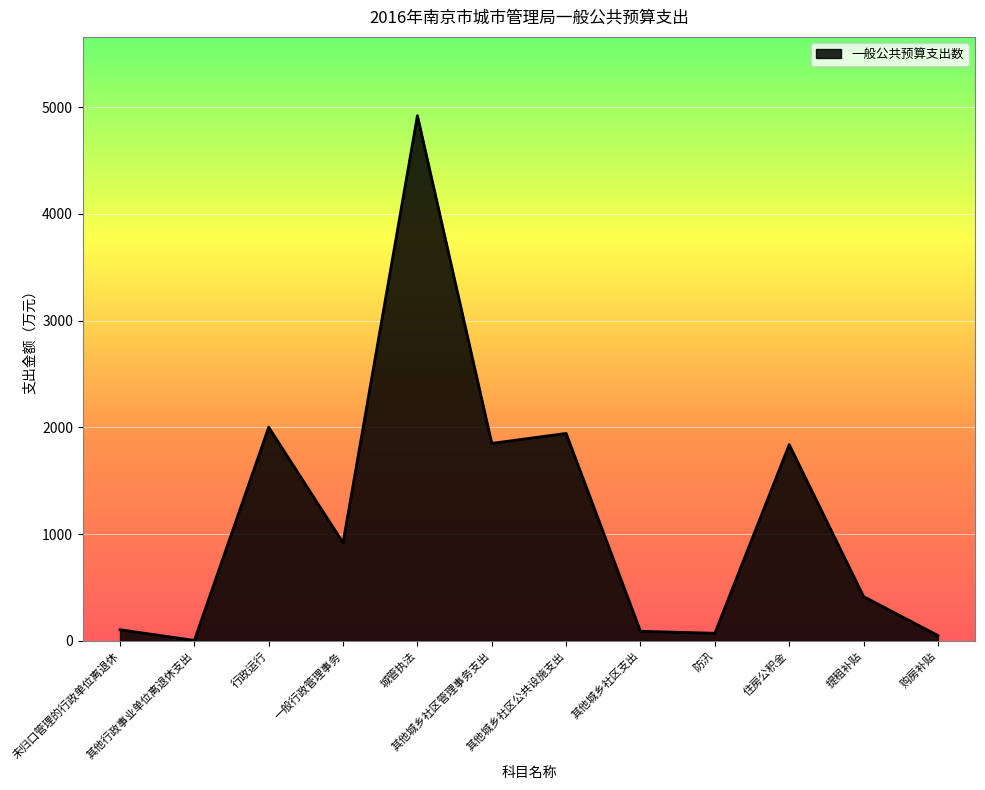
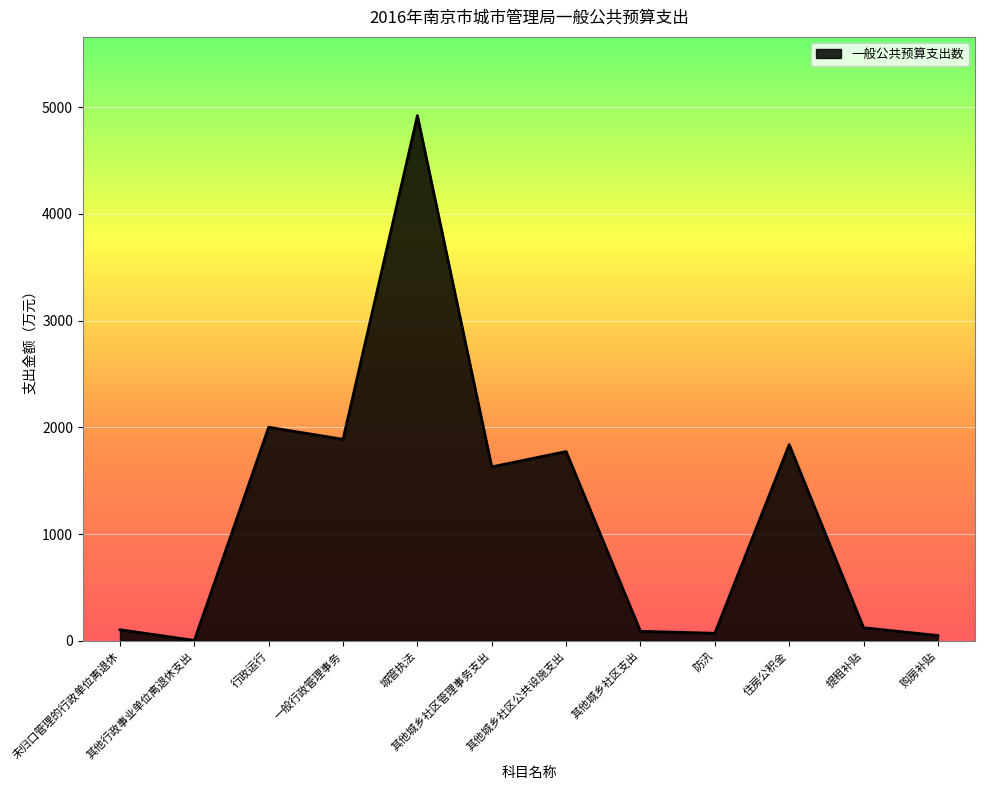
  {
    "未归口管理的行政单位离退休": 100,
    "其他行政事业单位离退休支出": 0,
    "行政运行": 2000,
-   "一般行政管理事务": 920,
+   "一般行政管理事务": 1890,
    "城管执法": 4920,
-   "其他城乡社区管理事务支出": 1850,
-   "其他城乡社区公共设施支出": 1940,
+   "其他城乡社区管理事务支出": 1630,
+   "其他城乡社区公共设施支出": 1770,
    "其他城乡社区支出": 90,
    "防汛": 70,
    "住房公积金": 1840,
-   "提租补贴": 410,
+   "提租补贴": 120,
    "购房补贴": 50
  }
